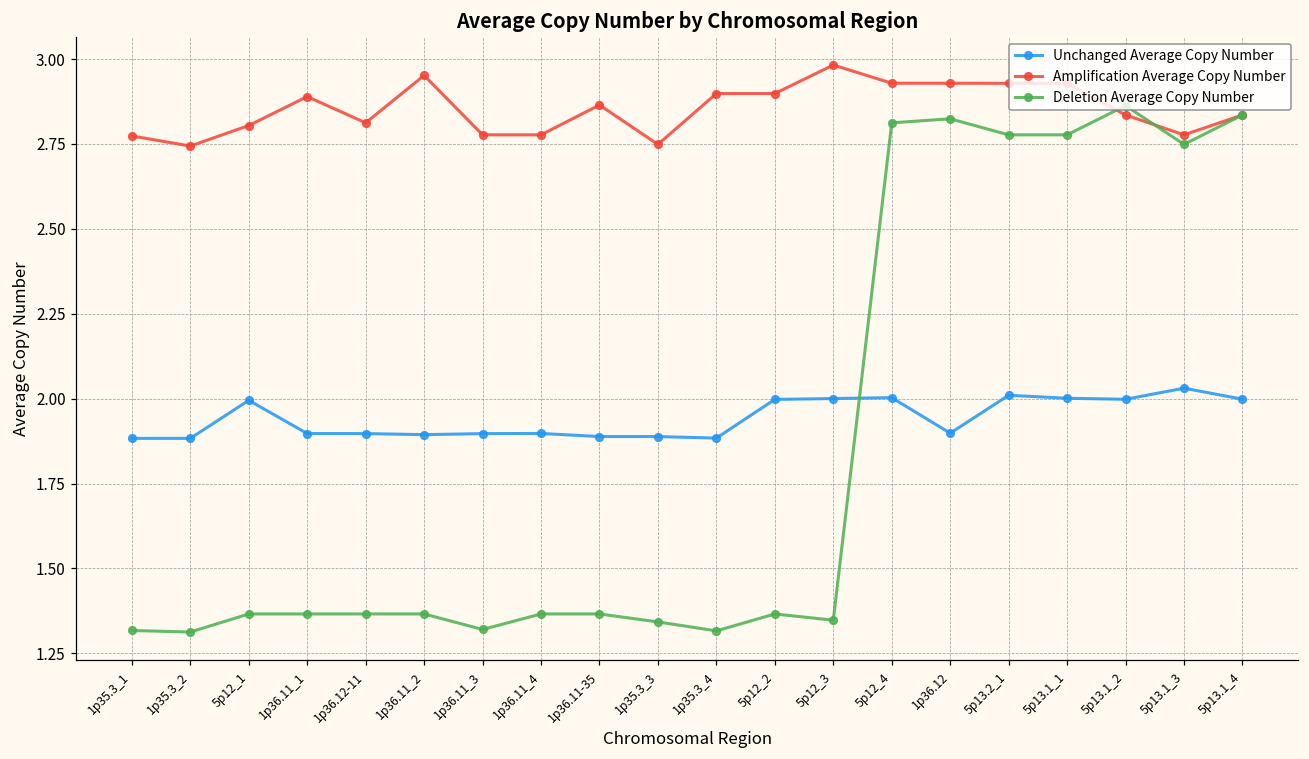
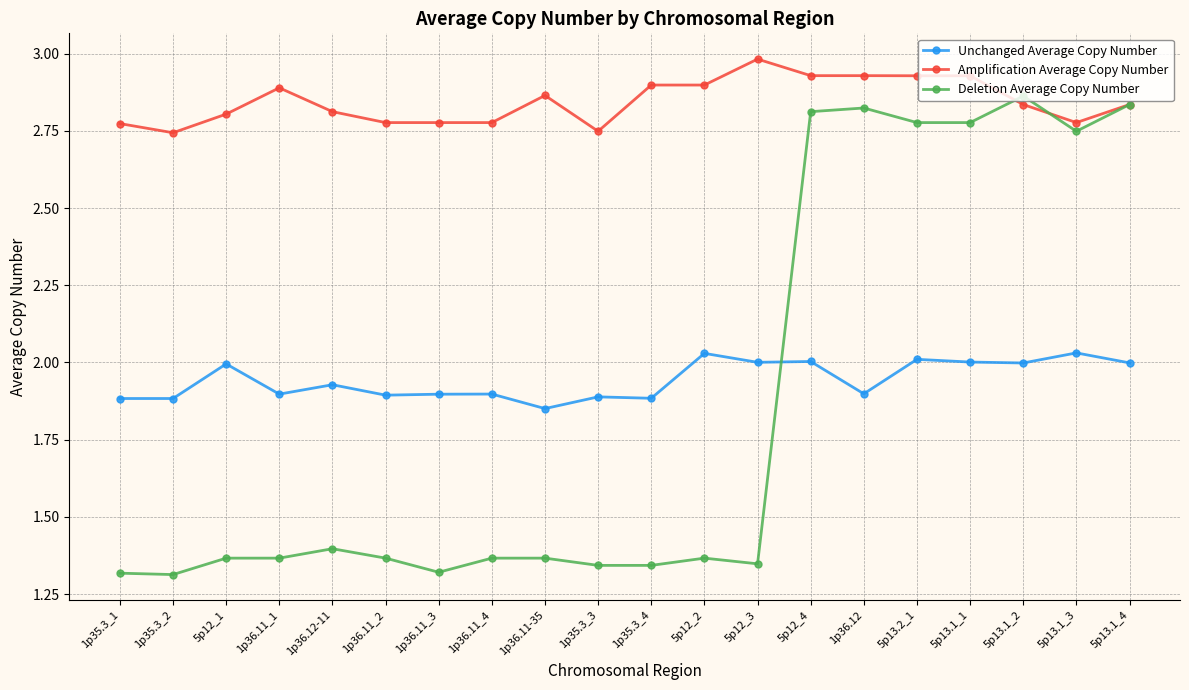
  {
    "Unchanged Average Copy Number": {
      "1p35.3_1": 1.88,
      "1p35.3_2": 1.88,
      "5p12_1": 2.00,
      "1p36.11_1": 1.90,
-     "1p36.12-11": 1.90,
+     "1p36.12-11": 1.93,
      "1p36.11_2": 1.89,
      "1p36.11_3": 1.90,
      "1p36.11_4": 1.90,
-     "1p36.11-35": 1.89,
+     "1p36.11-35": 1.85,
      "1p35.3_3": 1.89,
      "1p35.3_4": 1.88,
-     "5p12_2": 2.00,
+     "5p12_2": 2.03,
      "5p12_3": 2.00,
      "5p12_4": 2.00,
      "1p36.12": 1.90,
      "5p13.2_1": 2.01,
      "5p13.1_1": 2.00,
      "5p13.1_2": 2.00,
      "5p13.1_3": 2.03,
      "5p13.1_4": 2.00
    },
    "Amplification Average Copy Number": {
      "1p35.3_1": 2.77,
      "1p35.3_2": 2.74,
      "5p12_1": 2.80,
      "1p36.11_1": 2.89,
      "1p36.12-11": 2.81,
-     "1p36.11_2": 2.95,
+     "1p36.11_2": 2.78,
      "1p36.11_3": 2.78,
      "1p36.11_4": 2.78,
      "1p36.11-35": 2.86,
      "1p35.3_3": 2.75,
      "1p35.3_4": 2.90,
      "5p12_2": 2.90,
      "5p12_3": 2.98,
      "5p12_4": 2.93,
      "1p36.12": 2.93,
      "5p13.2_1": 2.93,
      "5p13.1_2": 2.84,
      "5p13.1_3": 2.78
    },
    "Deletion Average Copy Number": {
      "1p35.3_1": 1.32,
      "1p35.3_2": 1.31,
      "5p12_1": 1.37,
      "1p36.11_1": 1.37,
-     "1p36.12-11": 1.37,
+     "1p36.12-11": 1.40,
      "1p36.11_2": 1.37,
      "1p36.11_3": 1.32,
      "1p36.11_4": 1.37,
      "1p36.11-35": 1.37,
      "1p35.3_3": 1.34,
-     "1p35.3_4": 1.32,
+     "1p35.3_4": 1.34,
      "5p12_2": 1.37,
      "5p12_3": 1.35,
      "5p12_4": 2.81,
      "1p36.12": 2.82,
      "5p13.2_1": 2.78,
      "5p13.1_1": 2.78,
      "5p13.1_3": 2.75
    }
  }
